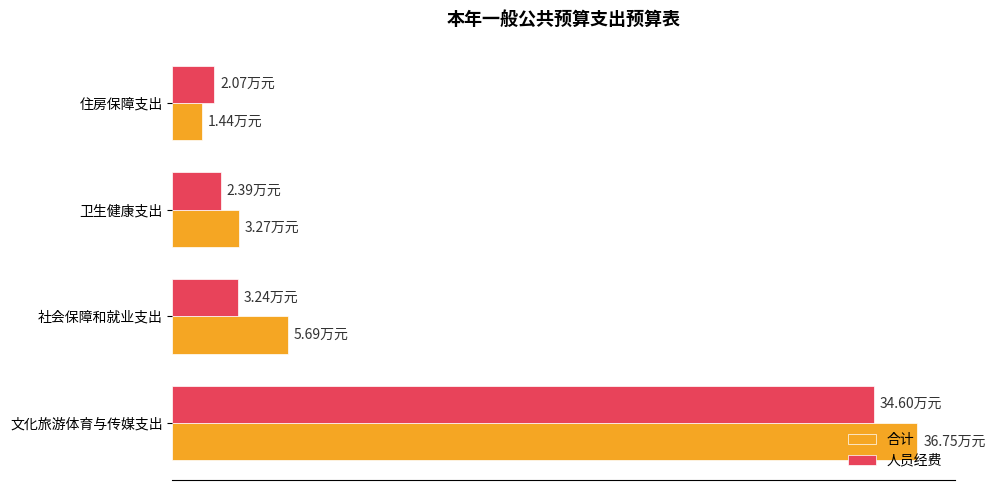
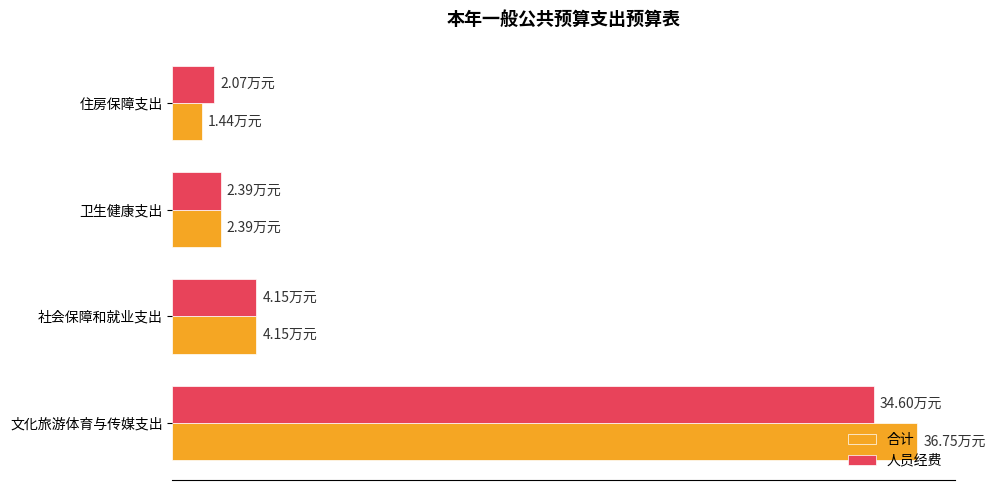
  {
    "合计": {
      "住房保障支出": 1.44,
-     "卫生健康支出": 3.27,
-     "社会保障和就业支出": 5.69,
+     "卫生健康支出": 2.39,
+     "社会保障和就业支出": 4.15,
      "文化旅游体育与传媒支出": 36.75
    },
    "人员经费": {
      "住房保障支出": 2.07,
      "卫生健康支出": 2.39,
-     "社会保障和就业支出": 3.24,
+     "社会保障和就业支出": 4.15,
      "文化旅游体育与传媒支出": 34.60
    }
  }
